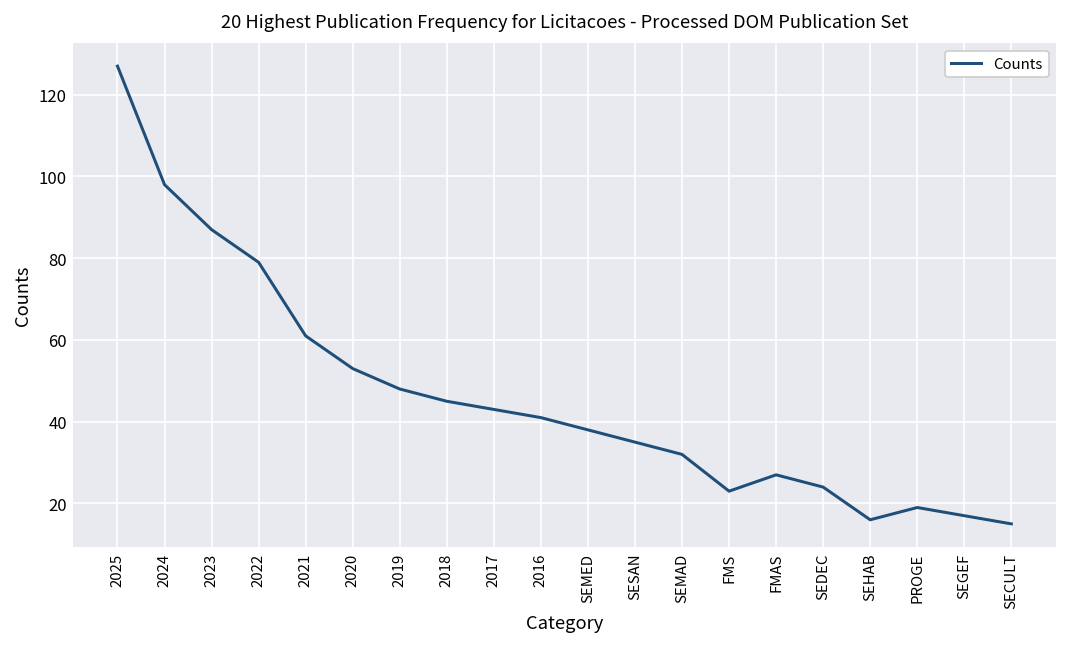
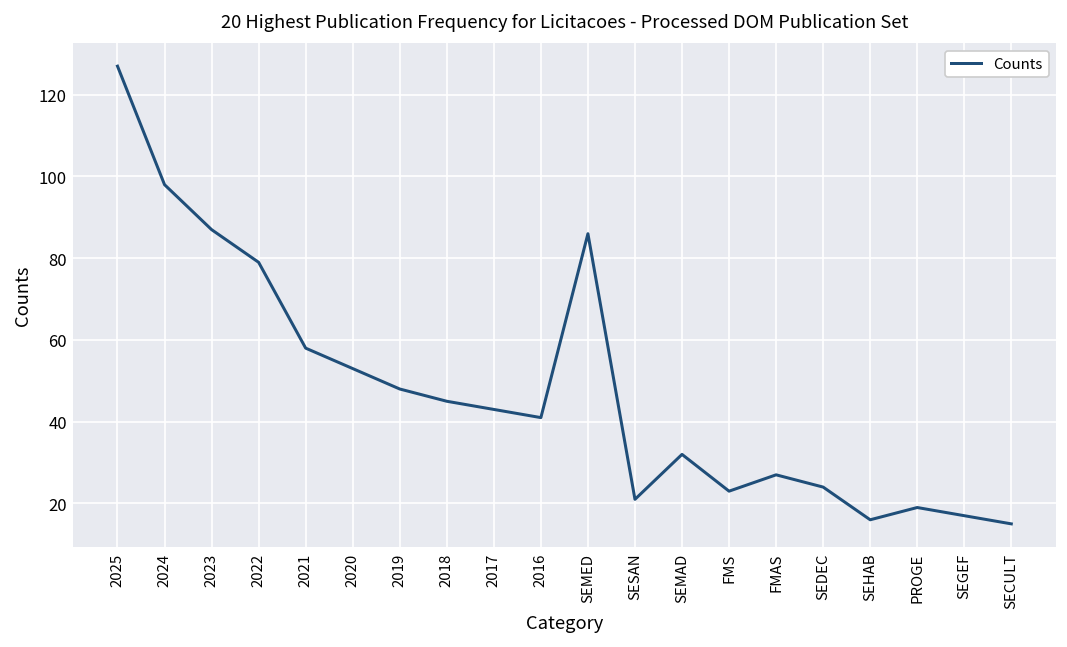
  {
    "2025": 127,
    "2024": 98,
    "2023": 87,
    "2022": 79,
-   "2021": 61,
+   "2021": 58,
    "2020": 53,
    "2019": 48,
    "2018": 45,
    "2017": 43,
    "2016": 41,
-   "SEMED": 38,
-   "SESAN": 35,
+   "SEMED": 86,
+   "SESAN": 21,
    "SEMAD": 32,
    "FMS": 23,
    "FMAS": 27,
    "SEDEC": 24,
    "SEHAB": 16,
    "PROGE": 19,
    "SEGEF": 17,
    "SECULT": 15
  }
